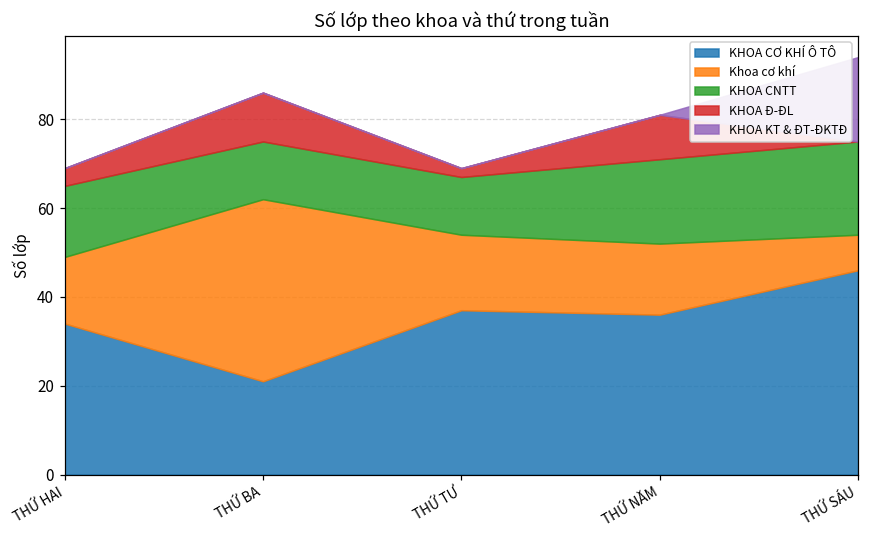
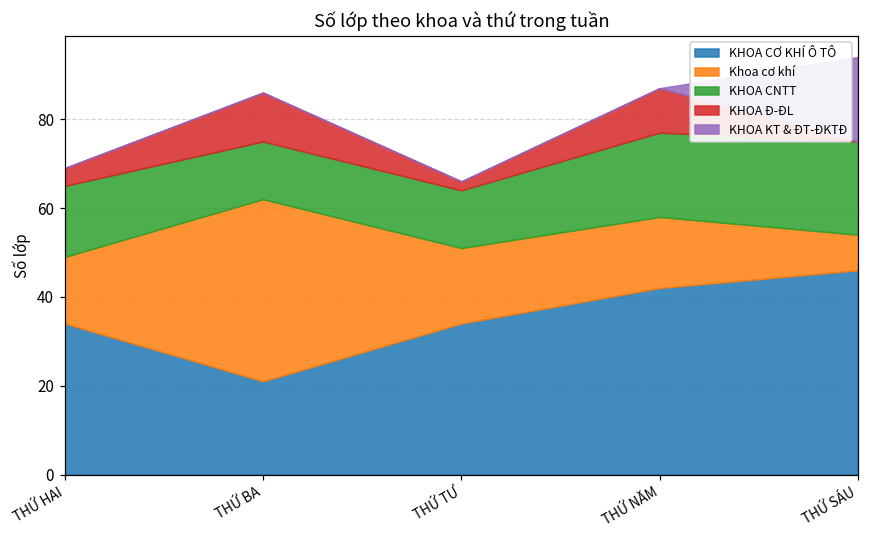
  {
    "KHOA CƠ KHÍ Ô TÔ": {
      "THỨ HAI": 34,
      "THỨ BA": 21,
-     "THỨ TƯ": 37,
-     "THỨ NĂM": 36,
+     "THỨ TƯ": 34,
+     "THỨ NĂM": 42,
      "THỨ SÁU": 46
    },
    "Khoa cơ khí": {
      "THỨ HAI": 15,
      "THỨ BA": 41,
      "THỨ TƯ": 17,
      "THỨ NĂM": 16,
      "THỨ SÁU": 8
    },
    "KHOA CNTT": {
      "THỨ HAI": 16,
      "THỨ BA": 13,
      "THỨ TƯ": 13,
      "THỨ NĂM": 19
    },
    "KHOA KT & ĐT-ĐKTĐ": {
      "THỨ SÁU": 19
    }
  }
